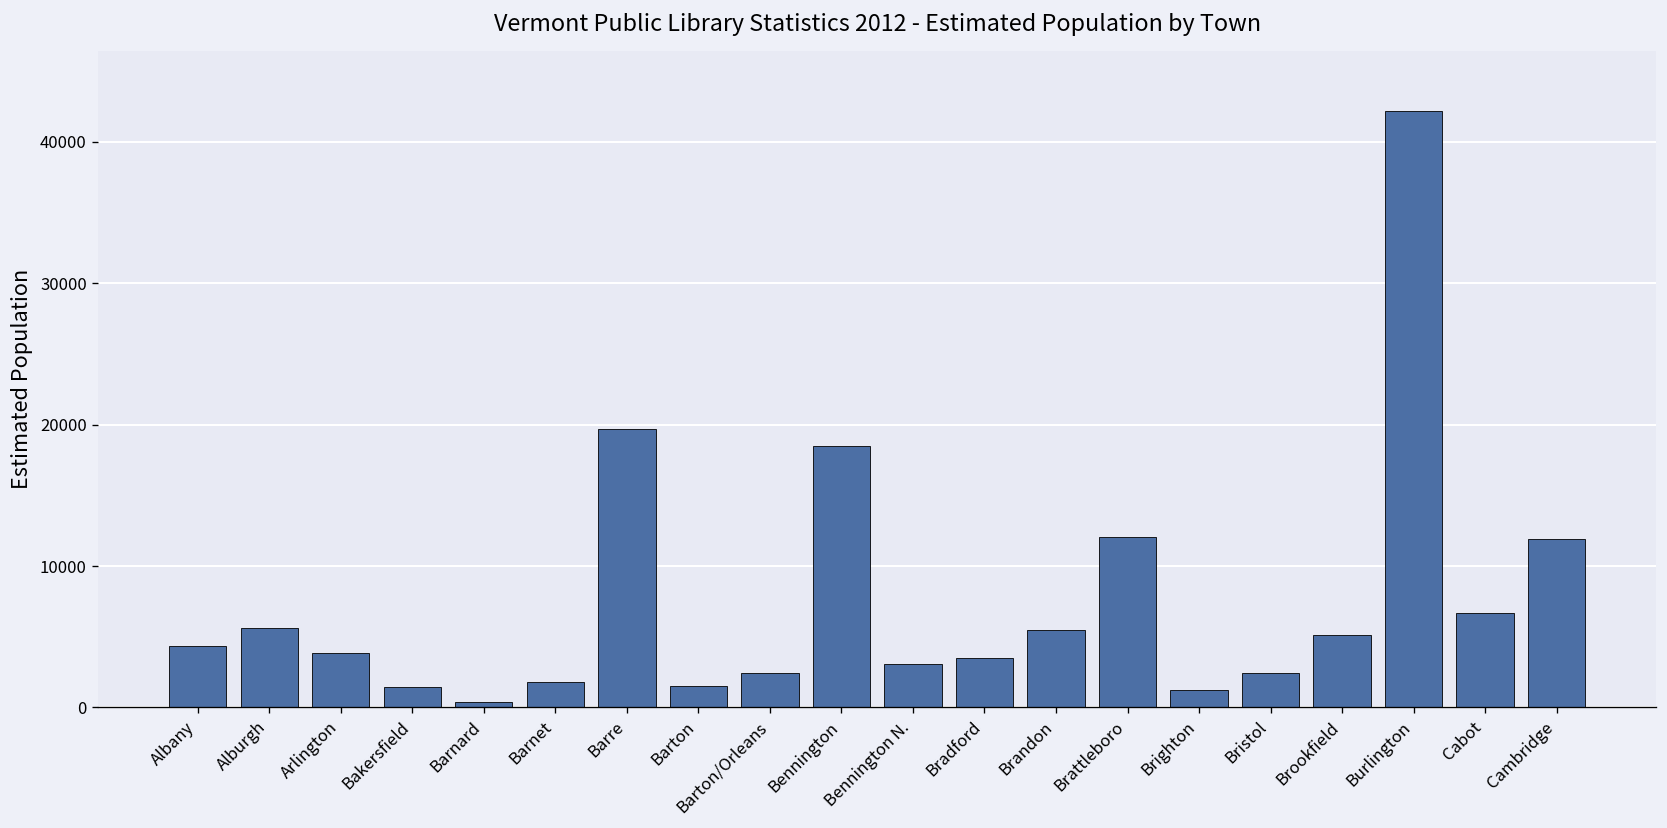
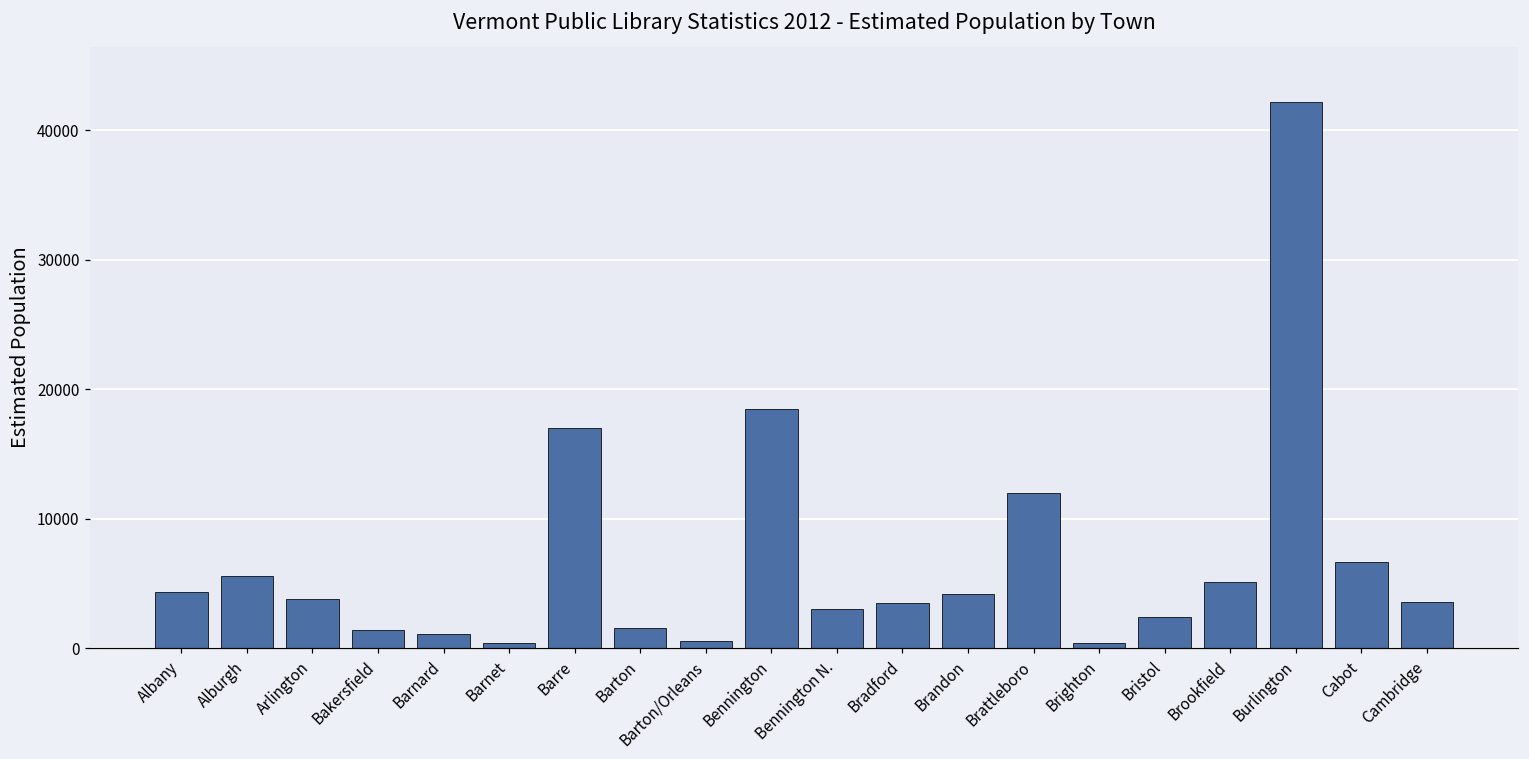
  {
    "Albany": 4300,
    "Alburgh": 5600,
    "Arlington": 3800,
    "Bakersfield": 1400,
-   "Barnard": 400,
-   "Barnet": 1800,
-   "Barre": 19700,
+   "Barnard": 1100,
+   "Barnet": 400,
+   "Barre": 17000,
    "Barton": 1500,
-   "Barton/Orleans": 2400,
+   "Barton/Orleans": 600,
    "Bennington": 18500,
    "Bennington N.": 3000,
    "Bradford": 3500,
-   "Brandon": 5500,
+   "Brandon": 4200,
    "Brattleboro": 12000,
-   "Brighton": 1200,
+   "Brighton": 400,
    "Bristol": 2400,
    "Brookfield": 5100,
    "Burlington": 42200,
    "Cabot": 6700,
-   "Cambridge": 11900
+   "Cambridge": 3600
  }
